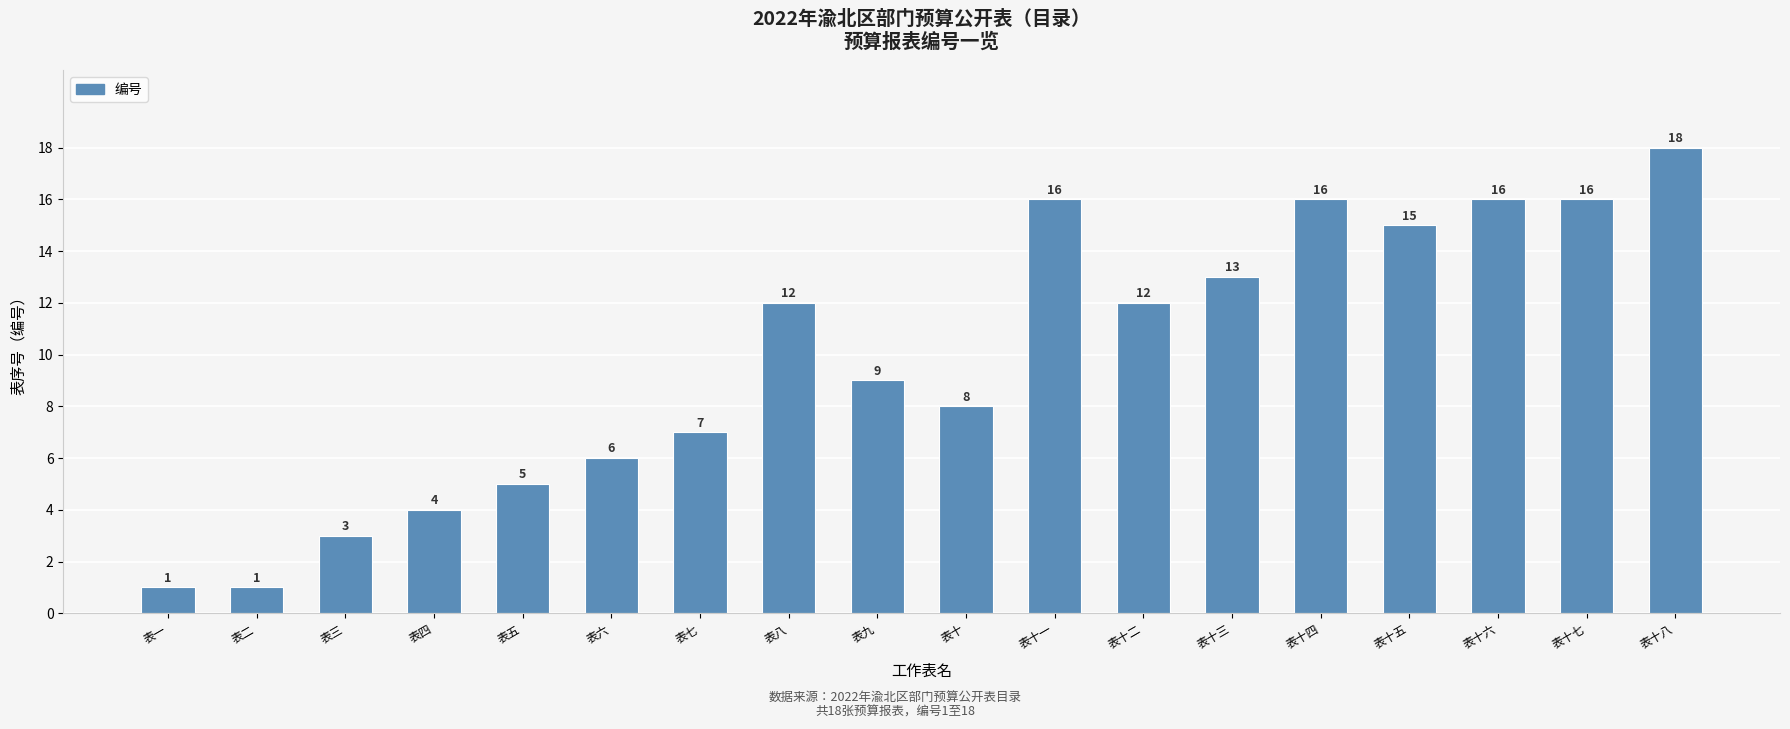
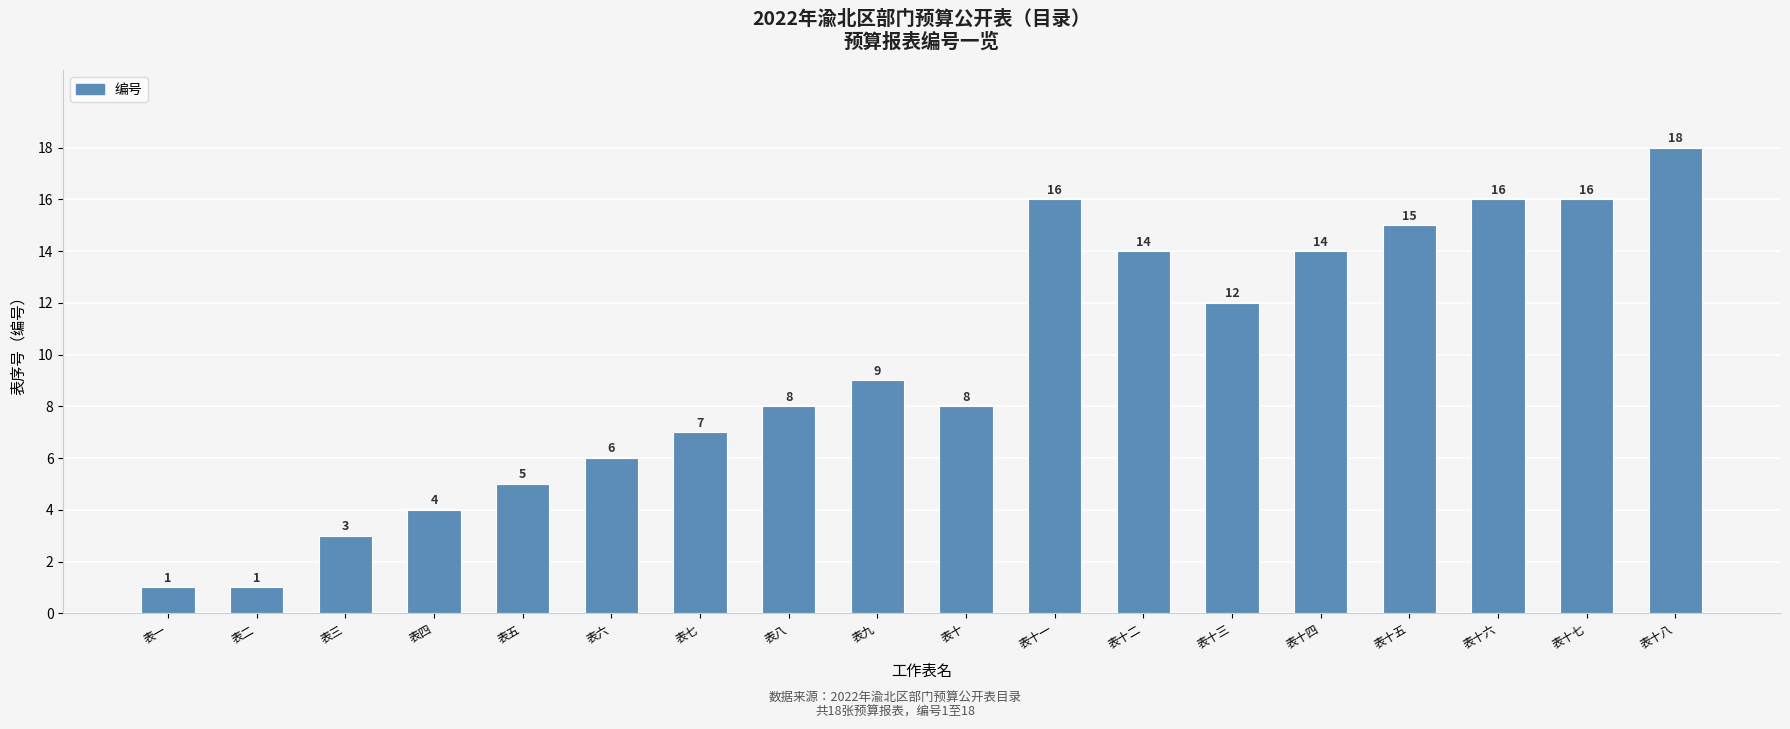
  {
    "表一": 1,
    "表二": 1,
    "表三": 3,
    "表四": 4,
    "表五": 5,
    "表六": 6,
    "表七": 7,
-   "表八": 12,
+   "表八": 8,
    "表九": 9,
    "表十": 8,
    "表十一": 16,
-   "表十二": 12,
-   "表十三": 13,
-   "表十四": 16,
+   "表十二": 14,
+   "表十三": 12,
+   "表十四": 14,
    "表十五": 15,
    "表十六": 16,
    "表十七": 16,
    "表十八": 18
  }
